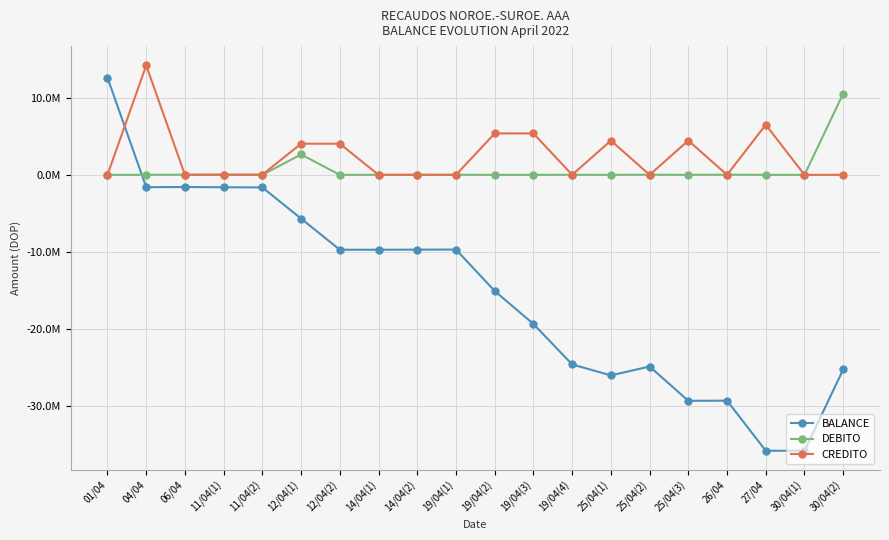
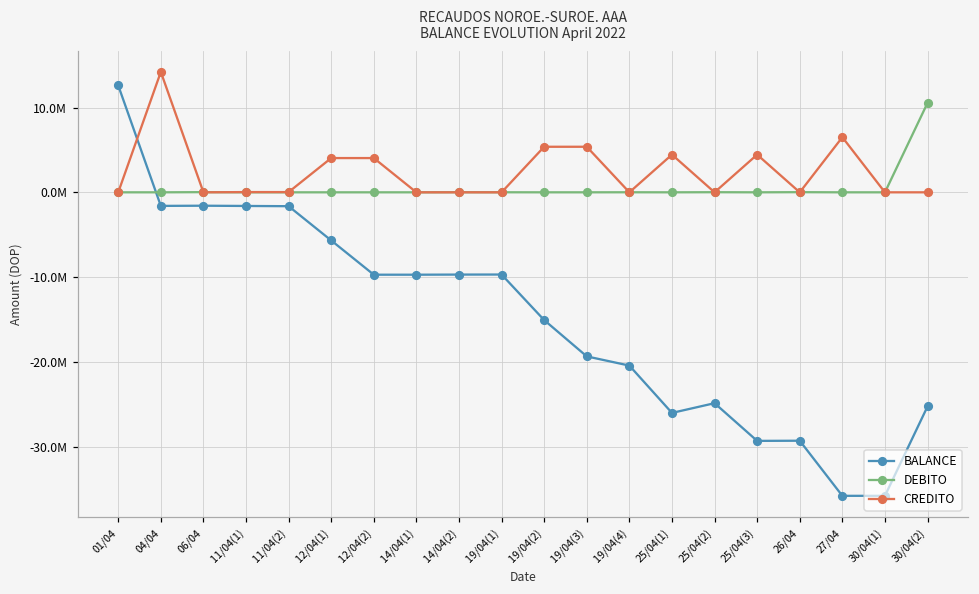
  {
    "BALANCE": {
      "01/04": 13000000,
      "04/04": -2000000,
      "06/04": -2000000,
      "11/04(1)": -2000000,
      "11/04(2)": -2000000,
      "12/04(1)": -6000000,
      "12/04(2)": -10000000,
      "14/04(1)": -10000000,
      "14/04(2)": -10000000,
      "19/04(1)": -10000000,
      "19/04(2)": -15000000,
      "19/04(3)": -19000000,
-     "19/04(4)": -25000000,
+     "19/04(4)": -20000000,
      "25/04(1)": -26000000,
      "25/04(2)": -25000000,
      "25/04(3)": -29000000,
      "26/04": -29000000,
      "27/04": -36000000,
      "30/04(2)": -25000000
    },
    "DEBITO": {
      "04/04": 0,
-     "12/04(1)": 3000000,
+     "12/04(1)": 0,
      "12/04(2)": 0,
      "19/04(2)": 0,
      "19/04(3)": 0,
      "25/04(1)": 0,
      "25/04(3)": 0,
      "27/04": 0,
      "30/04(2)": 11000000
    },
    "CREDITO": {
      "04/04": 14000000,
      "12/04(1)": 4000000,
      "12/04(2)": 4000000,
      "19/04(2)": 5000000,
      "19/04(3)": 5000000,
      "25/04(1)": 4000000,
      "25/04(3)": 4000000,
      "27/04": 7000000,
      "30/04(2)": 0
    }
  }
